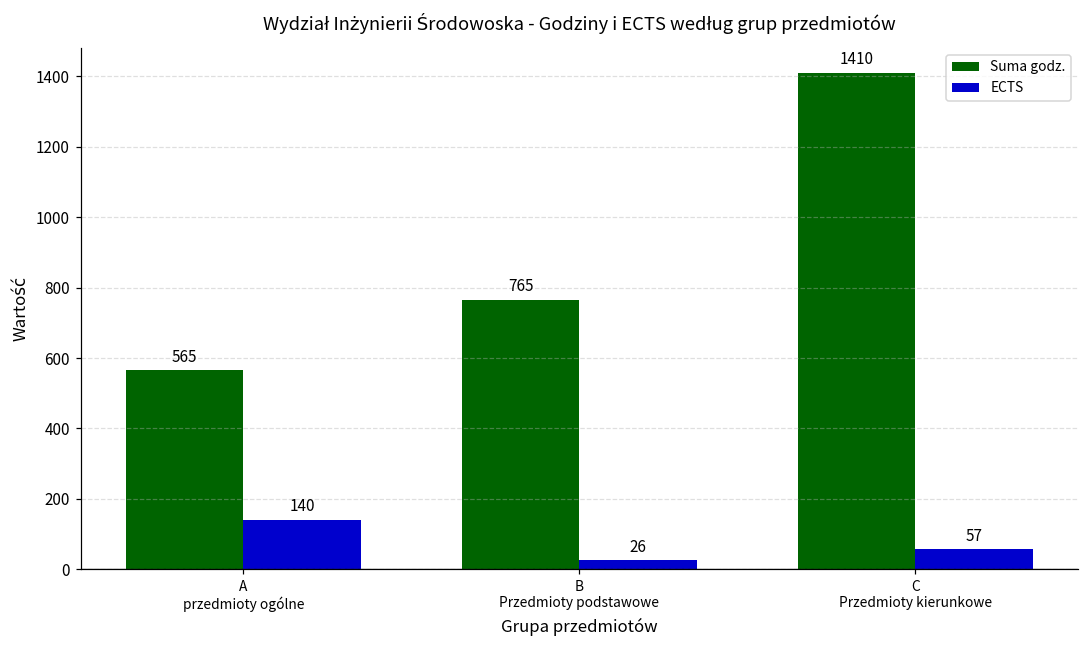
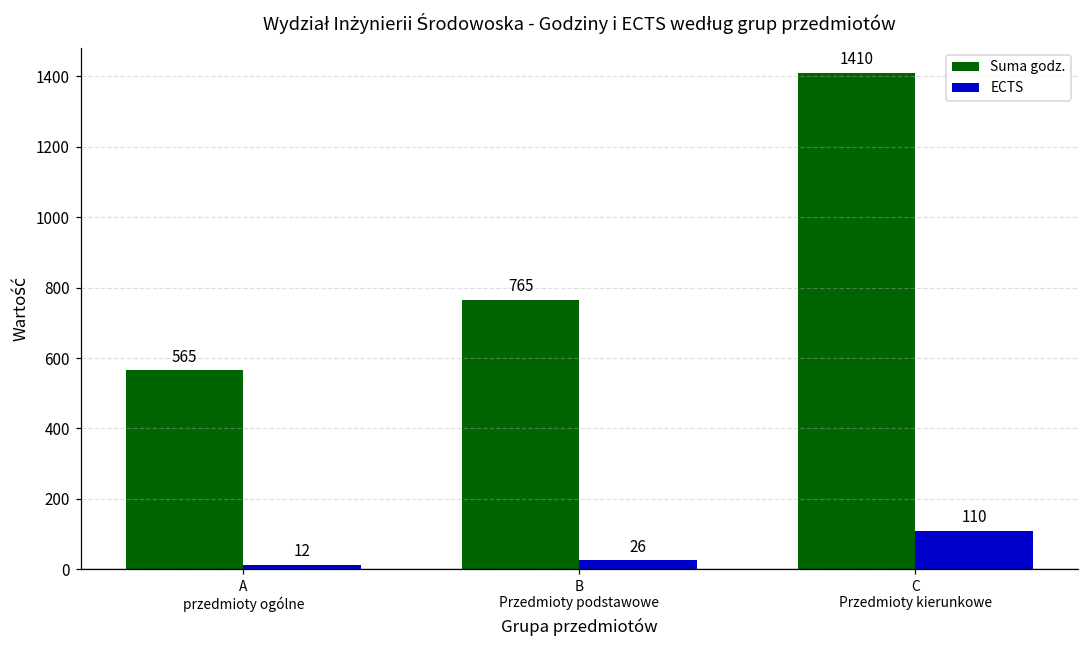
  {
    "Suma godz.": {
      "A przedmioty ogólne": 565,
      "B Przedmioty podstawowe": 765,
      "C Przedmioty kierunkowe": 1410
    },
    "ECTS": {
-     "A przedmioty ogólne": 140,
+     "A przedmioty ogólne": 12,
      "B Przedmioty podstawowe": 26,
-     "C Przedmioty kierunkowe": 57
+     "C Przedmioty kierunkowe": 110
    }
  }
